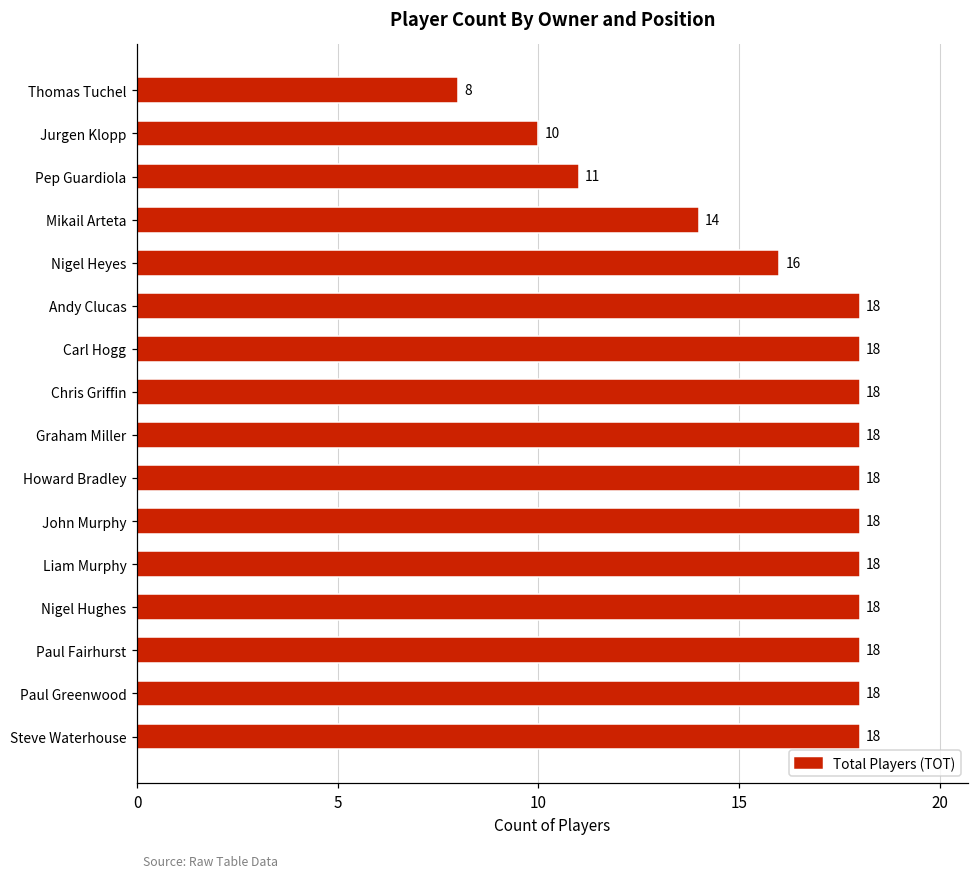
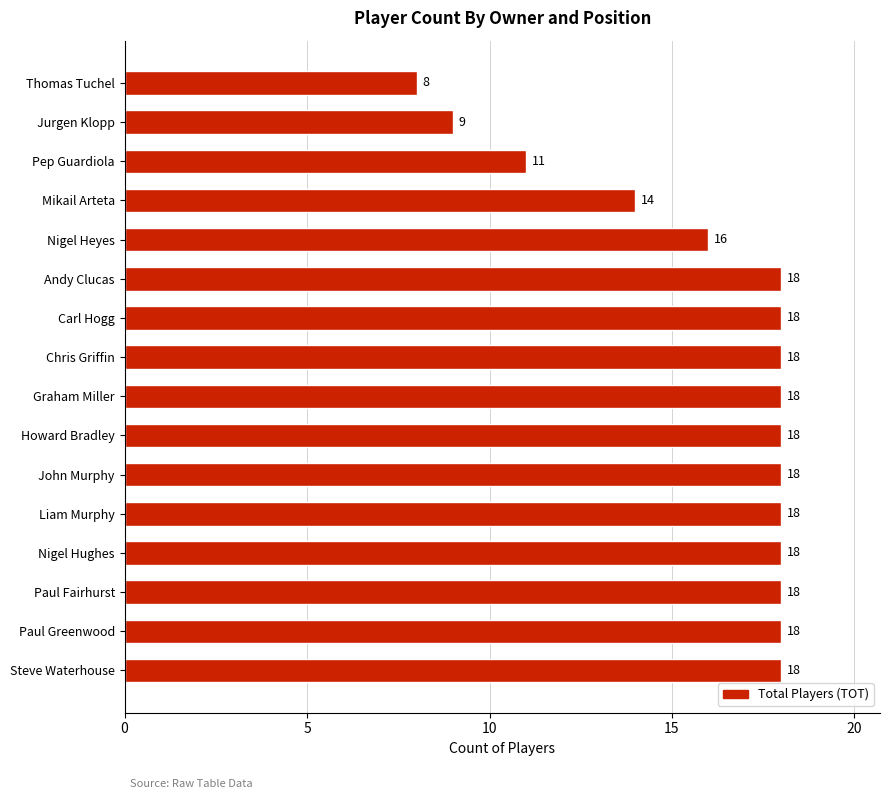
  {
    "Thomas Tuchel": 8,
-   "Jurgen Klopp": 10,
+   "Jurgen Klopp": 9,
    "Pep Guardiola": 11,
    "Mikail Arteta": 14,
    "Nigel Heyes": 16,
    "Andy Clucas": 18,
    "Carl Hogg": 18,
    "Chris Griffin": 18,
    "Graham Miller": 18,
    "Howard Bradley": 18,
    "John Murphy": 18,
    "Liam Murphy": 18,
    "Nigel Hughes": 18,
    "Paul Fairhurst": 18,
    "Paul Greenwood": 18,
    "Steve Waterhouse": 18
  }
